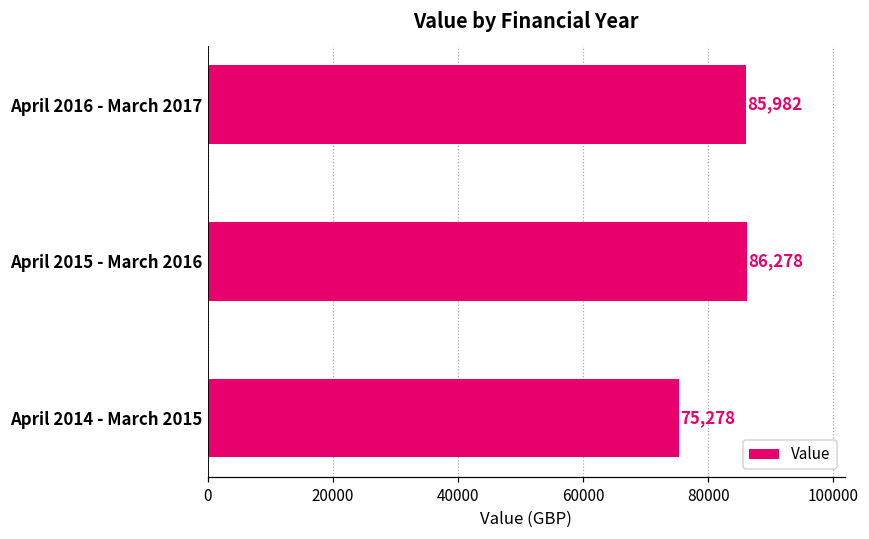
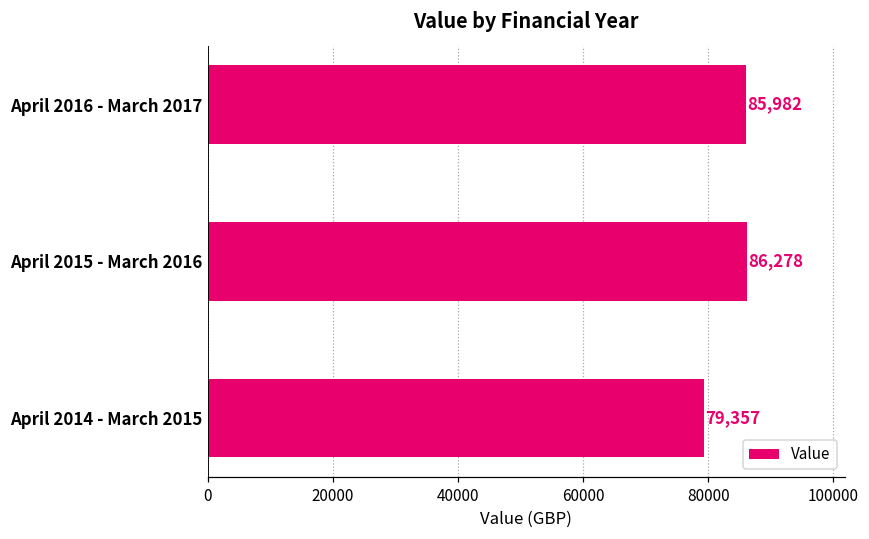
  {
    "April 2016 - March 2017": "85,982",
    "April 2015 - March 2016": "86,278",
-   "April 2014 - March 2015": "75,278"
+   "April 2014 - March 2015": "79,357"
  }
